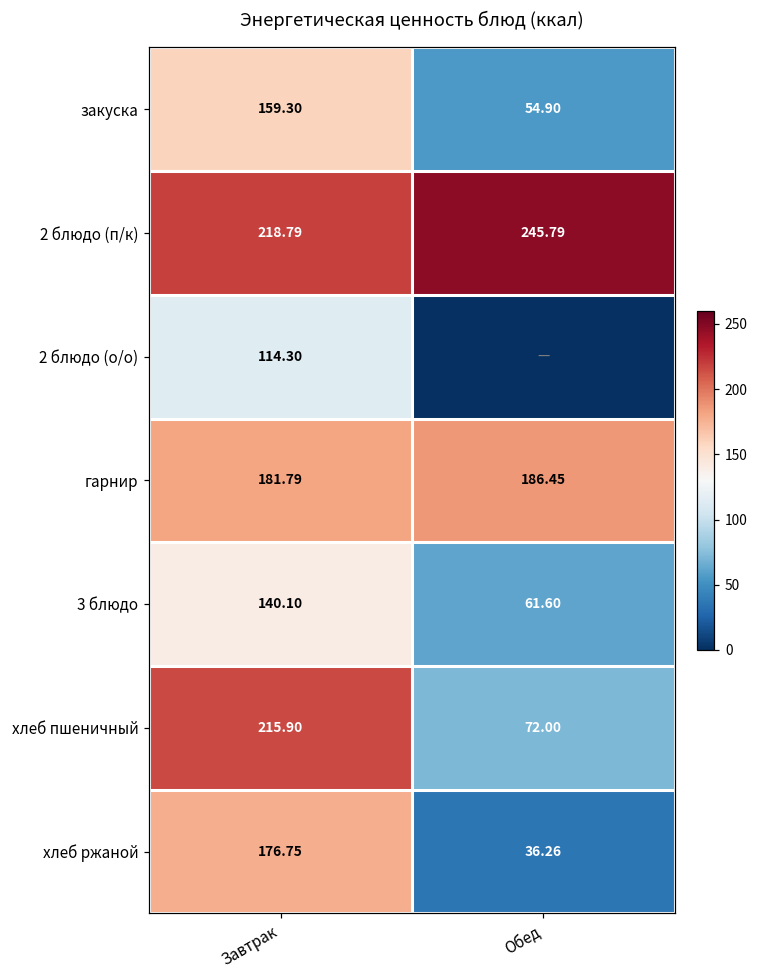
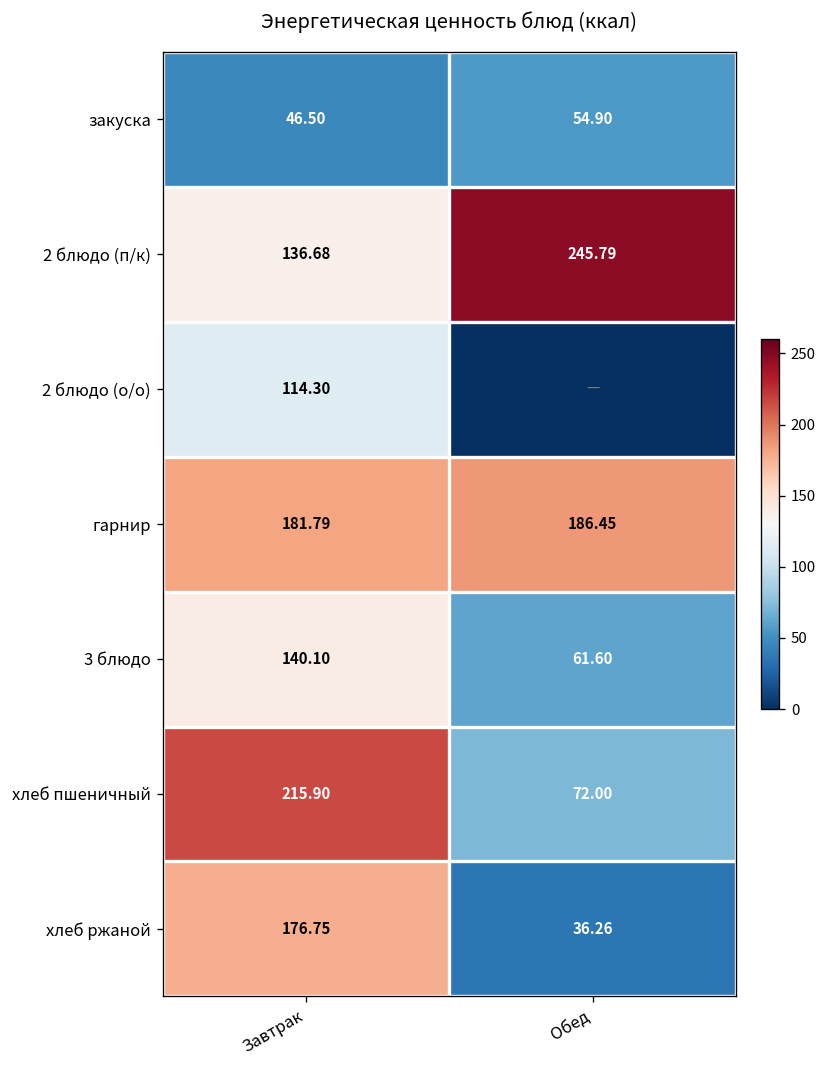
  {
    "закуска": {
-     "Завтрак": 159.30,
+     "Завтрак": 46.50,
      "Обед": 54.90
    },
    "2 блюдо (п/к)": {
-     "Завтрак": 218.79,
+     "Завтрак": 136.68,
      "Обед": 245.79
    },
    "2 блюдо (о/о)": {
      "Завтрак": 114.30
    },
    "гарнир": {
      "Завтрак": 181.79,
      "Обед": 186.45
    },
    "3 блюдо": {
      "Завтрак": 140.10,
      "Обед": 61.60
    },
    "хлеб пшеничный": {
      "Завтрак": 215.90,
      "Обед": 72.00
    },
    "хлеб ржаной": {
      "Завтрак": 176.75,
      "Обед": 36.26
    }
  }
